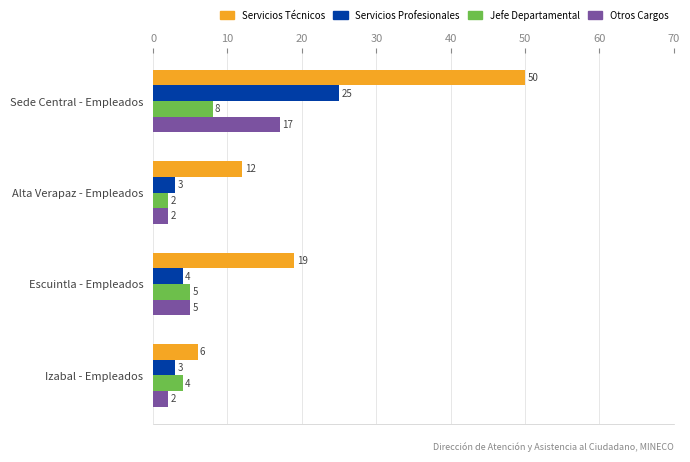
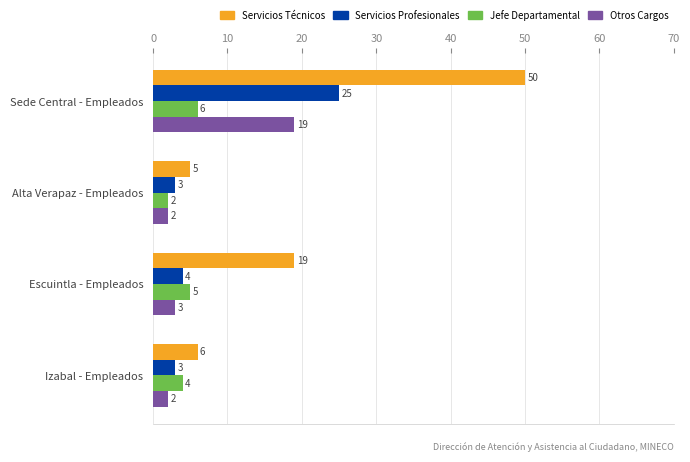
  {
    "Servicios Técnicos": {
      "Sede Central - Empleados": 50,
-     "Alta Verapaz - Empleados": 12,
+     "Alta Verapaz - Empleados": 5,
      "Escuintla - Empleados": 19,
      "Izabal - Empleados": 6
    },
    "Servicios Profesionales": {
      "Sede Central - Empleados": 25,
      "Alta Verapaz - Empleados": 3,
      "Escuintla - Empleados": 4,
      "Izabal - Empleados": 3
    },
    "Jefe Departamental": {
-     "Sede Central - Empleados": 8,
+     "Sede Central - Empleados": 6,
      "Alta Verapaz - Empleados": 2,
      "Escuintla - Empleados": 5,
      "Izabal - Empleados": 4
    },
    "Otros Cargos": {
-     "Sede Central - Empleados": 17,
+     "Sede Central - Empleados": 19,
      "Alta Verapaz - Empleados": 2,
-     "Escuintla - Empleados": 5,
+     "Escuintla - Empleados": 3,
      "Izabal - Empleados": 2
    }
  }
